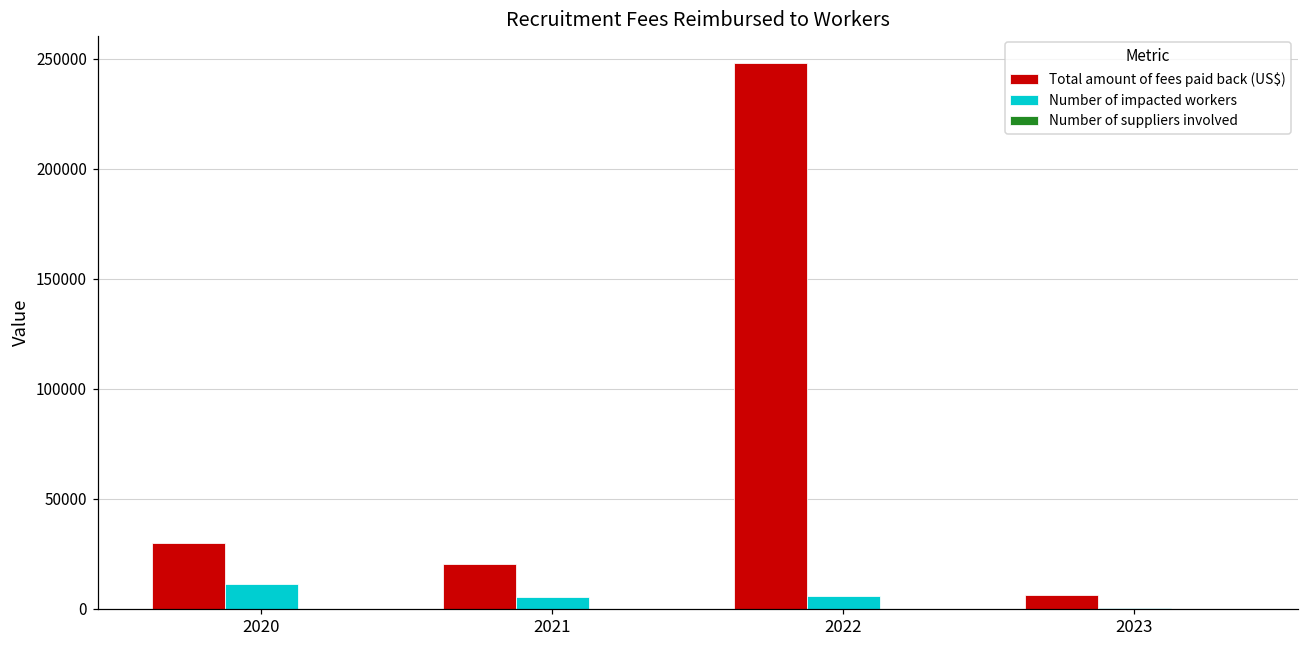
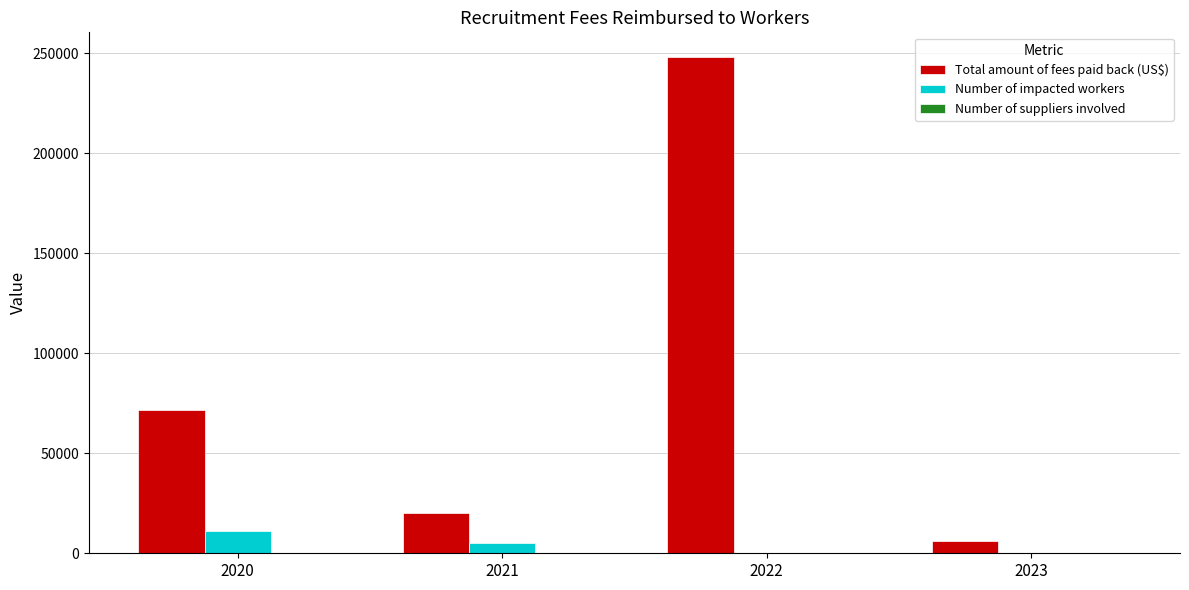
  {
    "Total amount of fees paid back (US$)": {
-     "2020": 30000,
+     "2020": 71000,
      "2021": 20000,
      "2022": 248000,
      "2023": 6000
    },
    "Number of impacted workers": {
      "2020": 11000,
      "2021": 5000,
-     "2022": 6000
+     "2022": 0
    }
  }
